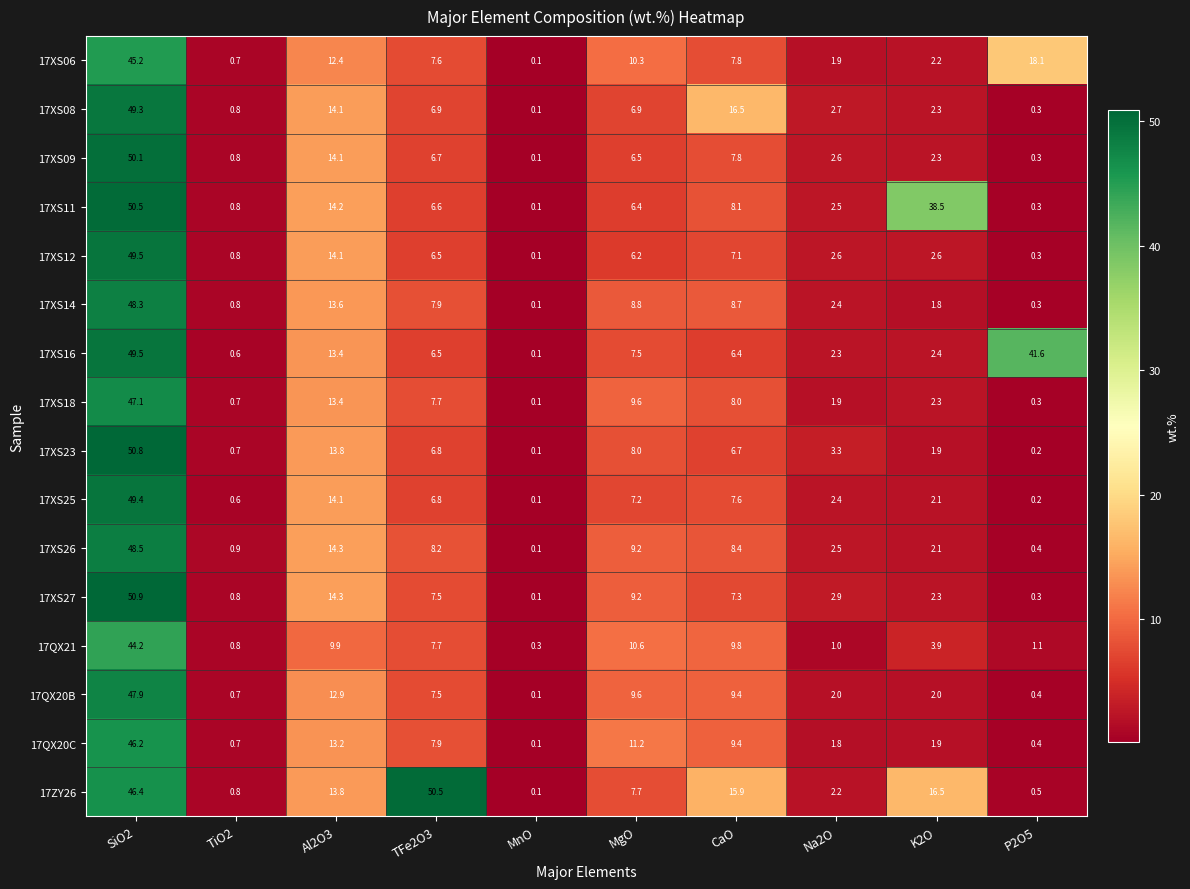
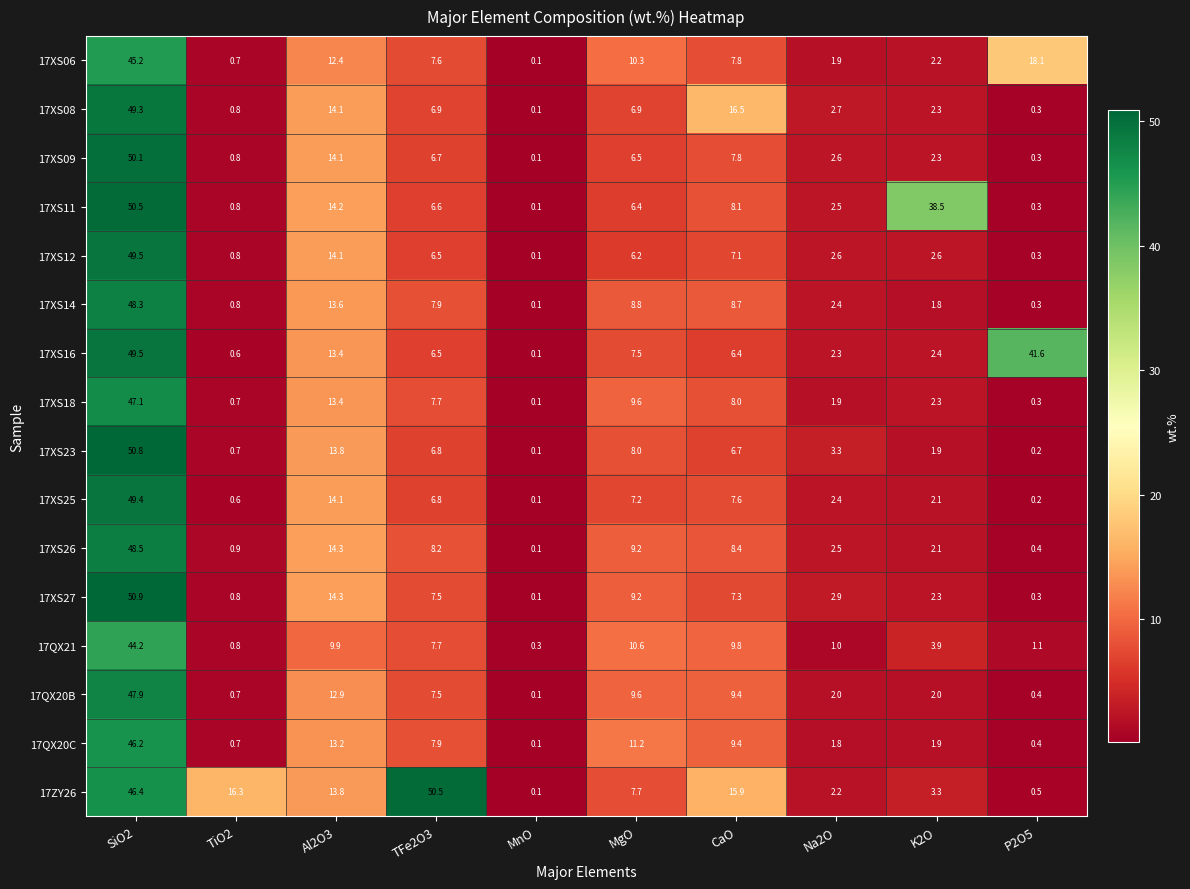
  {
    "17XS06": {
      "SiO2": 45.2,
      "TiO2": 0.7,
      "Al2O3": 12.4,
      "TFe2O3": 7.6,
      "MnO": 0.1,
      "MgO": 10.3,
      "CaO": 7.8,
      "Na2O": 1.9,
      "K2O": 2.2,
      "P2O5": 18.1
    },
    "17XS08": {
      "SiO2": 49.3,
      "TiO2": 0.8,
      "Al2O3": 14.1,
      "TFe2O3": 6.9,
      "MnO": 0.1,
      "MgO": 6.9,
      "CaO": 16.5,
      "Na2O": 2.7,
      "K2O": 2.3,
      "P2O5": 0.3
    },
    "17XS09": {
      "SiO2": 50.1,
      "TiO2": 0.8,
      "Al2O3": 14.1,
      "TFe2O3": 6.7,
      "MnO": 0.1,
      "MgO": 6.5,
      "CaO": 7.8,
      "Na2O": 2.6,
      "K2O": 2.3,
      "P2O5": 0.3
    },
    "17XS11": {
      "SiO2": 50.5,
      "TiO2": 0.8,
      "Al2O3": 14.2,
      "TFe2O3": 6.6,
      "MnO": 0.1,
      "MgO": 6.4,
      "CaO": 8.1,
      "Na2O": 2.5,
      "K2O": 38.5,
      "P2O5": 0.3
    },
    "17XS12": {
      "SiO2": 49.5,
      "TiO2": 0.8,
      "Al2O3": 14.1,
      "TFe2O3": 6.5,
      "MnO": 0.1,
      "MgO": 6.2,
      "CaO": 7.1,
      "Na2O": 2.6,
      "K2O": 2.6,
      "P2O5": 0.3
    },
    "17XS14": {
      "SiO2": 48.3,
      "TiO2": 0.8,
      "Al2O3": 13.6,
      "TFe2O3": 7.9,
      "MnO": 0.1,
      "MgO": 8.8,
      "CaO": 8.7,
      "Na2O": 2.4,
      "K2O": 1.8,
      "P2O5": 0.3
    },
    "17XS16": {
      "SiO2": 49.5,
      "TiO2": 0.6,
      "Al2O3": 13.4,
      "TFe2O3": 6.5,
      "MnO": 0.1,
      "MgO": 7.5,
      "CaO": 6.4,
      "Na2O": 2.3,
      "K2O": 2.4,
      "P2O5": 41.6
    },
    "17XS18": {
      "SiO2": 47.1,
      "TiO2": 0.7,
      "Al2O3": 13.4,
      "TFe2O3": 7.7,
      "MnO": 0.1,
      "MgO": 9.6,
      "CaO": 8.0,
      "Na2O": 1.9,
      "K2O": 2.3,
      "P2O5": 0.3
    },
    "17XS23": {
      "SiO2": 50.8,
      "TiO2": 0.7,
      "Al2O3": 13.8,
      "TFe2O3": 6.8,
      "MnO": 0.1,
      "MgO": 8.0,
      "CaO": 6.7,
      "Na2O": 3.3,
      "K2O": 1.9,
      "P2O5": 0.2
    },
    "17XS25": {
      "SiO2": 49.4,
      "TiO2": 0.6,
      "Al2O3": 14.1,
      "TFe2O3": 6.8,
      "MnO": 0.1,
      "MgO": 7.2,
      "CaO": 7.6,
      "Na2O": 2.4,
      "K2O": 2.1,
      "P2O5": 0.2
    },
    "17XS26": {
      "SiO2": 48.5,
      "TiO2": 0.9,
      "Al2O3": 14.3,
      "TFe2O3": 8.2,
      "MnO": 0.1,
      "MgO": 9.2,
      "CaO": 8.4,
      "Na2O": 2.5,
      "K2O": 2.1,
      "P2O5": 0.4
    },
    "17XS27": {
      "SiO2": 50.9,
      "TiO2": 0.8,
      "Al2O3": 14.3,
      "TFe2O3": 7.5,
      "MnO": 0.1,
      "MgO": 9.2,
      "CaO": 7.3,
      "Na2O": 2.9,
      "K2O": 2.3,
      "P2O5": 0.3
    },
    "17QX21": {
      "SiO2": 44.2,
      "TiO2": 0.8,
      "Al2O3": 9.9,
      "TFe2O3": 7.7,
      "MnO": 0.3,
      "MgO": 10.6,
      "CaO": 9.8,
      "Na2O": 1.0,
      "K2O": 3.9,
      "P2O5": 1.1
    },
    "17QX20B": {
      "SiO2": 47.9,
      "TiO2": 0.7,
      "Al2O3": 12.9,
      "TFe2O3": 7.5,
      "MnO": 0.1,
      "MgO": 9.6,
      "CaO": 9.4,
      "Na2O": 2.0,
      "K2O": 2.0,
      "P2O5": 0.4
    },
    "17QX20C": {
      "SiO2": 46.2,
      "TiO2": 0.7,
      "Al2O3": 13.2,
      "TFe2O3": 7.9,
      "MnO": 0.1,
      "MgO": 11.2,
      "CaO": 9.4,
      "Na2O": 1.8,
      "K2O": 1.9,
      "P2O5": 0.4
    },
    "17ZY26": {
      "SiO2": 46.4,
-     "TiO2": 0.8,
+     "TiO2": 16.3,
      "Al2O3": 13.8,
      "TFe2O3": 50.5,
      "MnO": 0.1,
      "MgO": 7.7,
      "CaO": 15.9,
      "Na2O": 2.2,
-     "K2O": 16.5,
+     "K2O": 3.3,
      "P2O5": 0.5
    }
  }
